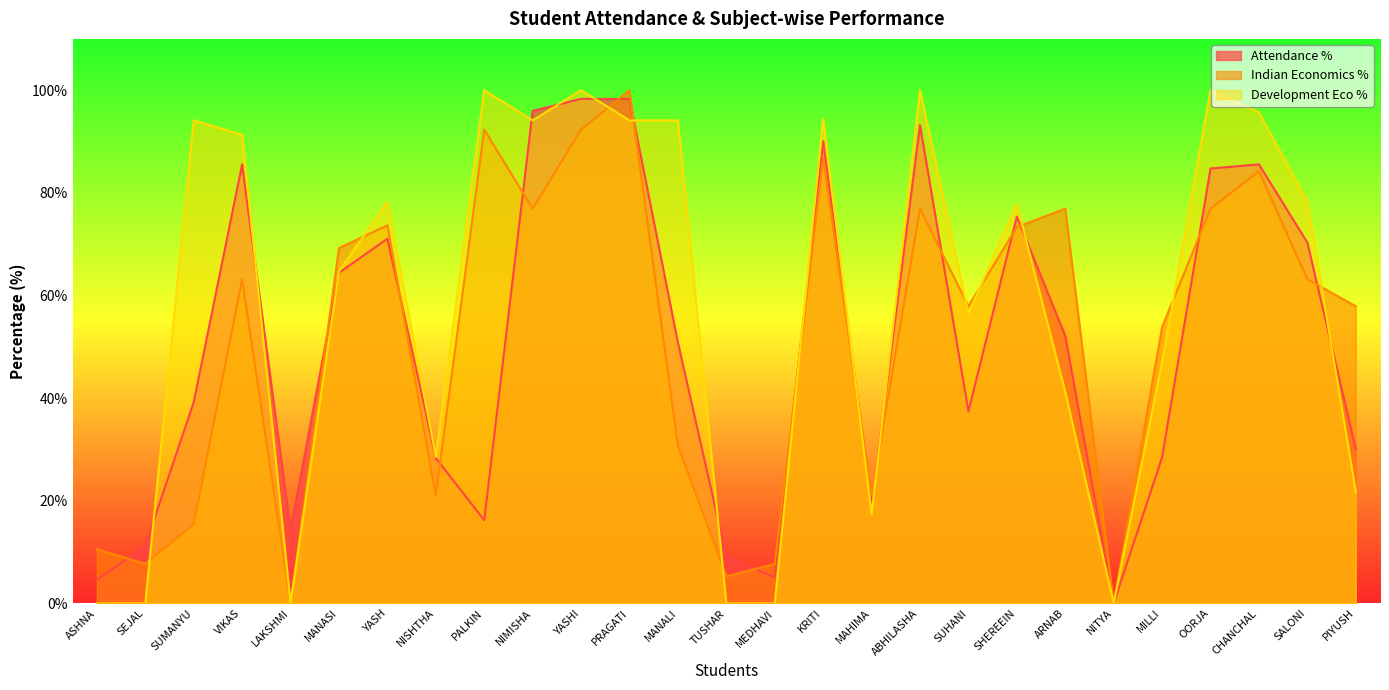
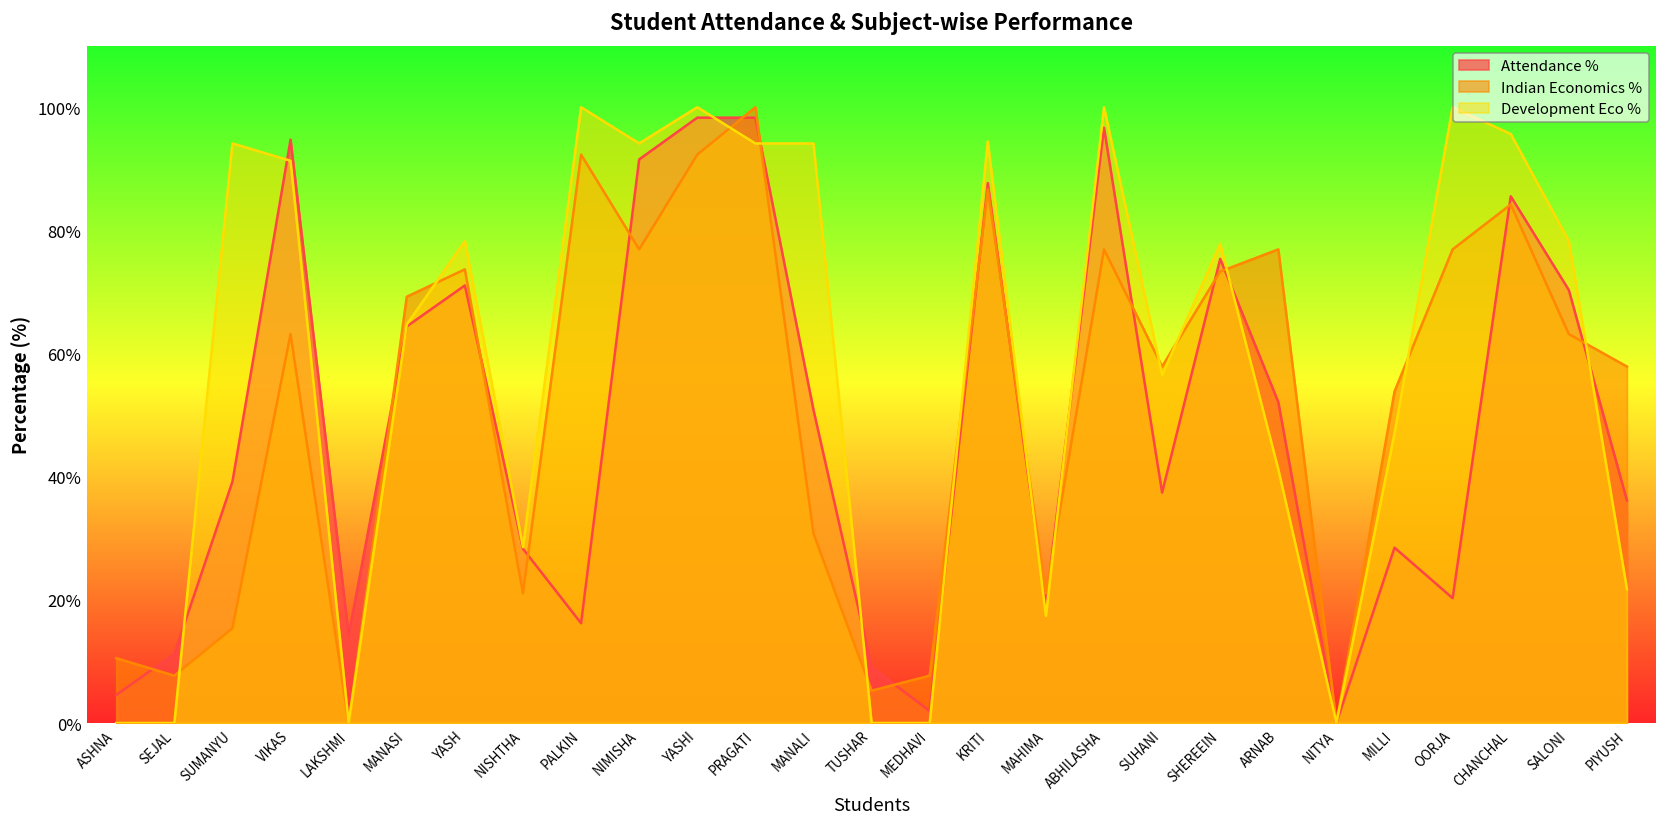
  {
    "Attendance %": {
      "ASHNA": "5%",
      "SEJAL": "11%",
      "SUMANYU": "39%",
-     "VIKAS": "86%",
+     "VIKAS": "95%",
      "LAKSHMI": "14%",
      "YASH": "71%",
      "PALKIN": "16%",
-     "NIMISHA": "96%",
+     "NIMISHA": "92%",
      "YASHI": "98%",
      "PRAGATI": "98%",
      "MANALI": "51%",
      "TUSHAR": "9%",
-     "MEDHAVI": "5%",
-     "KRITI": "90%",
+     "MEDHAVI": "2%",
+     "KRITI": "88%",
      "MAHIMA": "19%",
-     "ABHILASHA": "93%",
+     "ABHILASHA": "97%",
      "SUHANI": "37%",
      "SHEREEIN": "75%",
      "ARNAB": "52%",
      "MILLI": "28%",
-     "OORJA": "85%",
+     "OORJA": "20%",
      "CHANCHAL": "86%",
      "SALONI": "70%",
-     "PIYUSH": "30%"
+     "PIYUSH": "36%"
    }
  }
